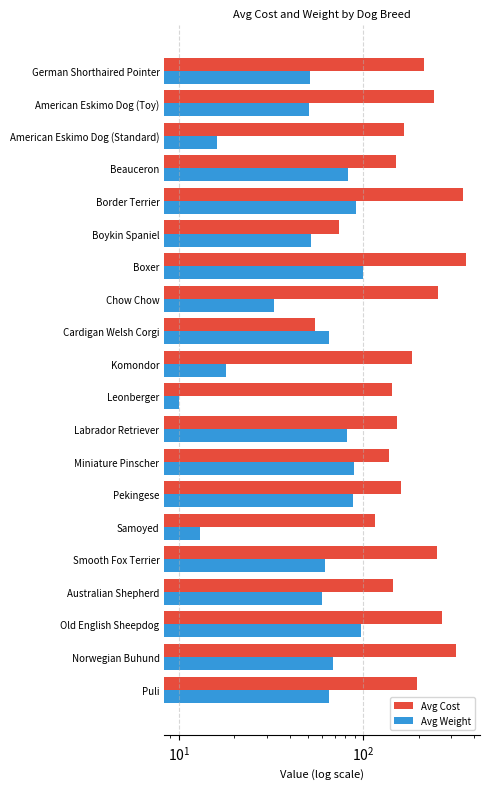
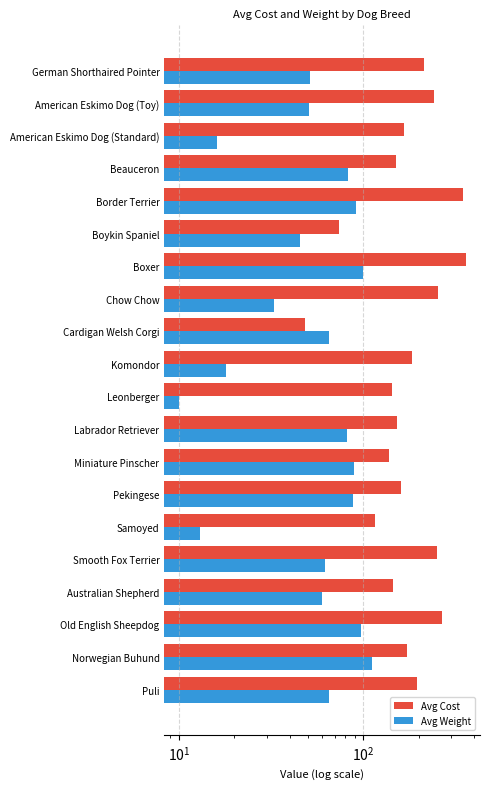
  {
    "Avg Cost": {
      "German Shorthaired Pointer": 210,
      "American Eskimo Dog (Toy)": 240,
      "American Eskimo Dog (Standard)": 170,
      "Beauceron": 150,
      "Border Terrier": 350,
      "Boykin Spaniel": 74,
      "Boxer": 360,
      "Chow Chow": 250,
-     "Cardigan Welsh Corgi": 55,
+     "Cardigan Welsh Corgi": 48,
      "Komondor": 190,
      "Leonberger": 140,
      "Labrador Retriever": 150,
      "Miniature Pinscher": 140,
      "Pekingese": 160,
      "Samoyed": 120,
      "Smooth Fox Terrier": 250,
      "Australian Shepherd": 150,
      "Old English Sheepdog": 270,
-     "Norwegian Buhund": 320,
+     "Norwegian Buhund": 170,
      "Puli": 200
    },
    "Avg Weight": {
      "German Shorthaired Pointer": 52,
      "American Eskimo Dog (Toy)": 51,
      "American Eskimo Dog (Standard)": 16,
      "Beauceron": 80,
      "Border Terrier": 90,
-     "Boykin Spaniel": 52,
+     "Boykin Spaniel": 46,
      "Boxer": 100,
      "Chow Chow": 33,
      "Cardigan Welsh Corgi": 65,
      "Komondor": 18,
      "Leonberger": 10,
      "Labrador Retriever": 80,
      "Miniature Pinscher": 90,
      "Pekingese": 90,
      "Samoyed": 13,
      "Smooth Fox Terrier": 62,
      "Australian Shepherd": 60,
      "Old English Sheepdog": 100,
-     "Norwegian Buhund": 69,
+     "Norwegian Buhund": 110,
      "Puli": 65
    }
  }
